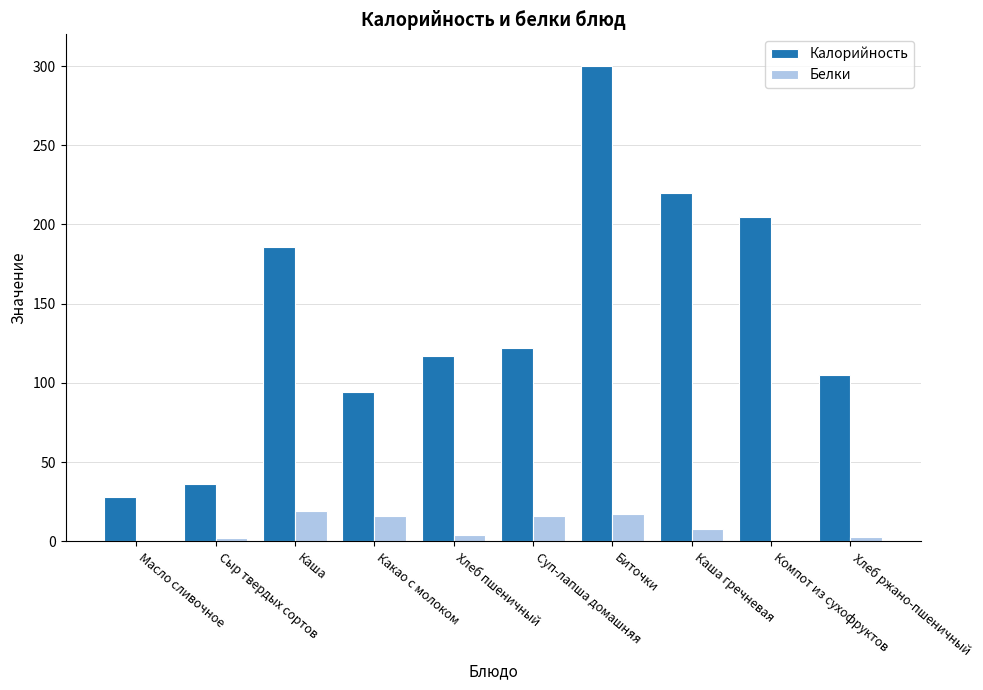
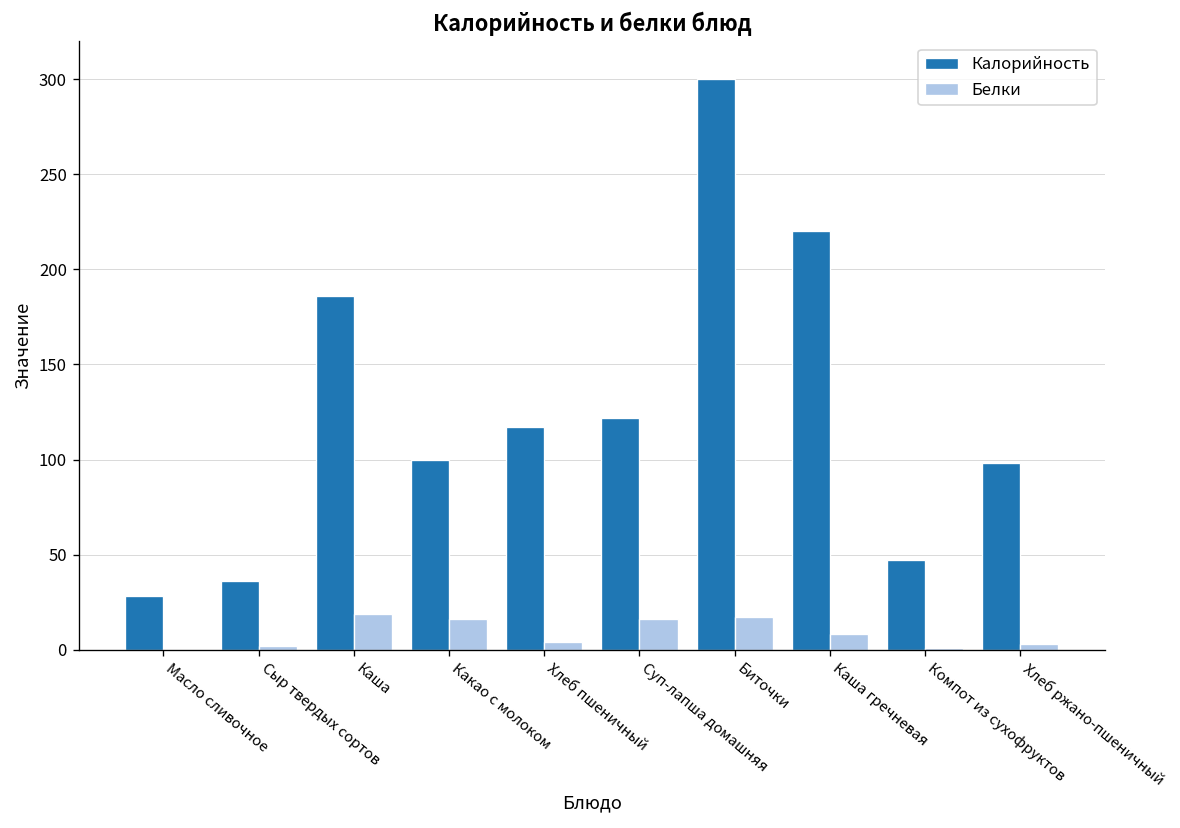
  {
    "Калорийность": {
      "Масло сливочное": 28,
      "Сыр твердых сортов": 36,
      "Каша": 186,
-     "Какао с молоком": 94,
+     "Какао с молоком": 100,
      "Хлеб пшеничный": 117,
      "Суп-лапша домашняя": 122,
      "Биточки": 300,
      "Каша гречневая": 220,
-     "Компот из сухофруктов": 205,
-     "Хлеб ржано-пшеничный": 105
+     "Компот из сухофруктов": 47,
+     "Хлеб ржано-пшеничный": 98
    },
    "Белки": {
      "Масло сливочное": 0,
      "Сыр твердых сортов": 2,
      "Каша": 19,
      "Какао с молоком": 16,
      "Хлеб пшеничный": 4,
      "Суп-лапша домашняя": 16,
      "Биточки": 17,
      "Каша гречневая": 8,
      "Хлеб ржано-пшеничный": 3
    }
  }
